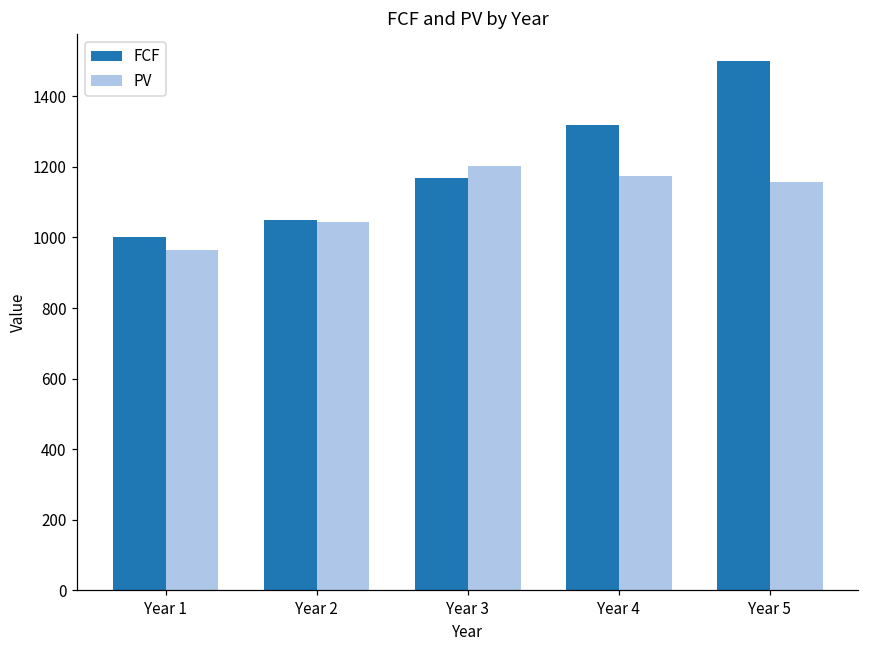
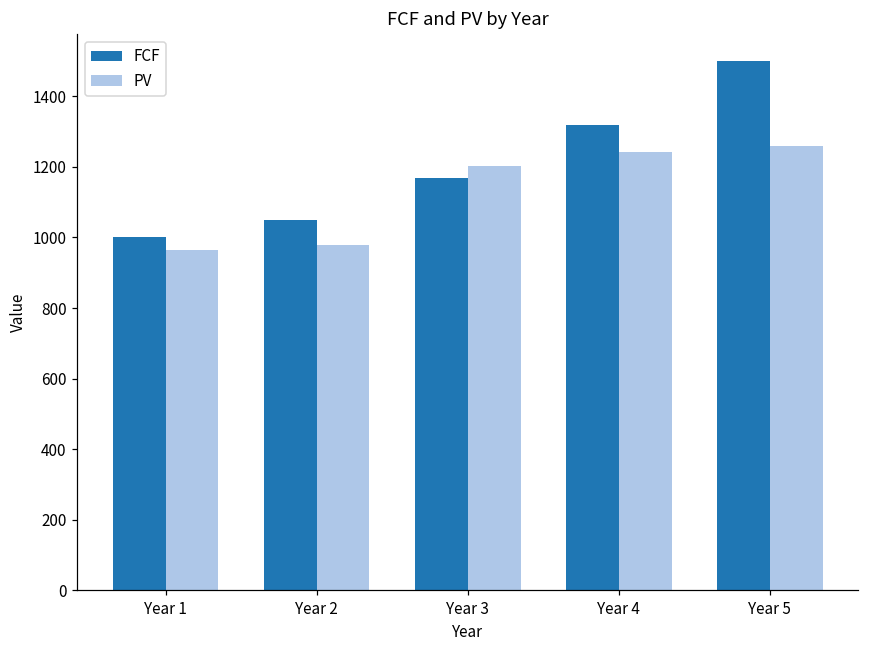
  {
    "FCF": {
      "Year 1": 1000,
      "Year 2": 1050,
      "Year 3": 1170,
      "Year 4": 1320,
      "Year 5": 1500
    },
    "PV": {
      "Year 1": 970,
-     "Year 2": 1040,
+     "Year 2": 980,
      "Year 3": 1200,
-     "Year 4": 1170,
-     "Year 5": 1160
+     "Year 4": 1240,
+     "Year 5": 1260
    }
  }
